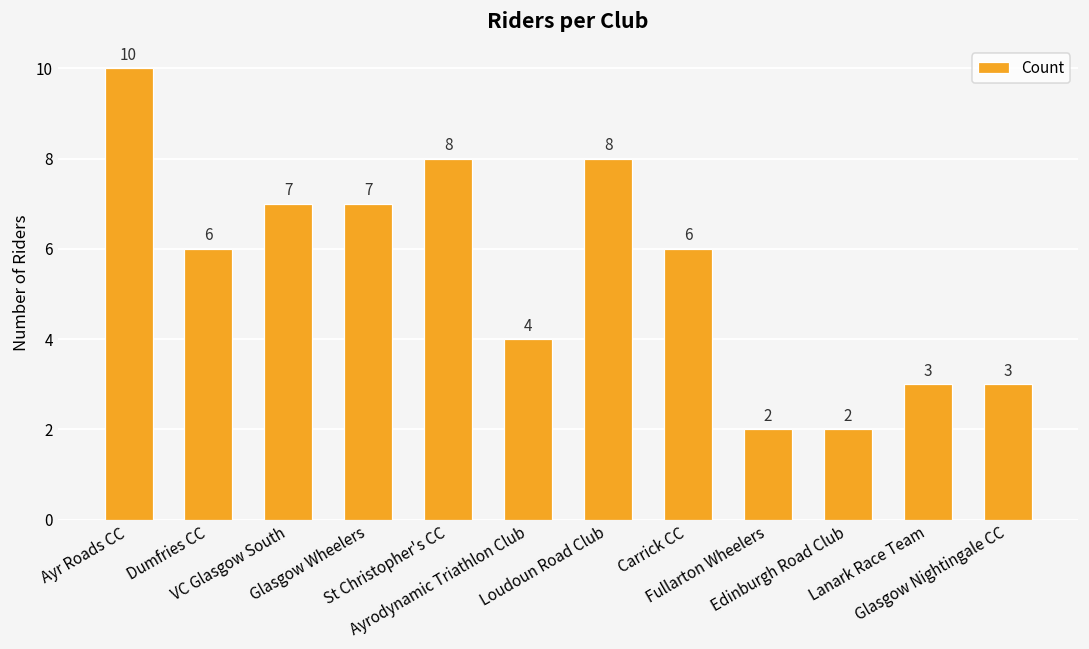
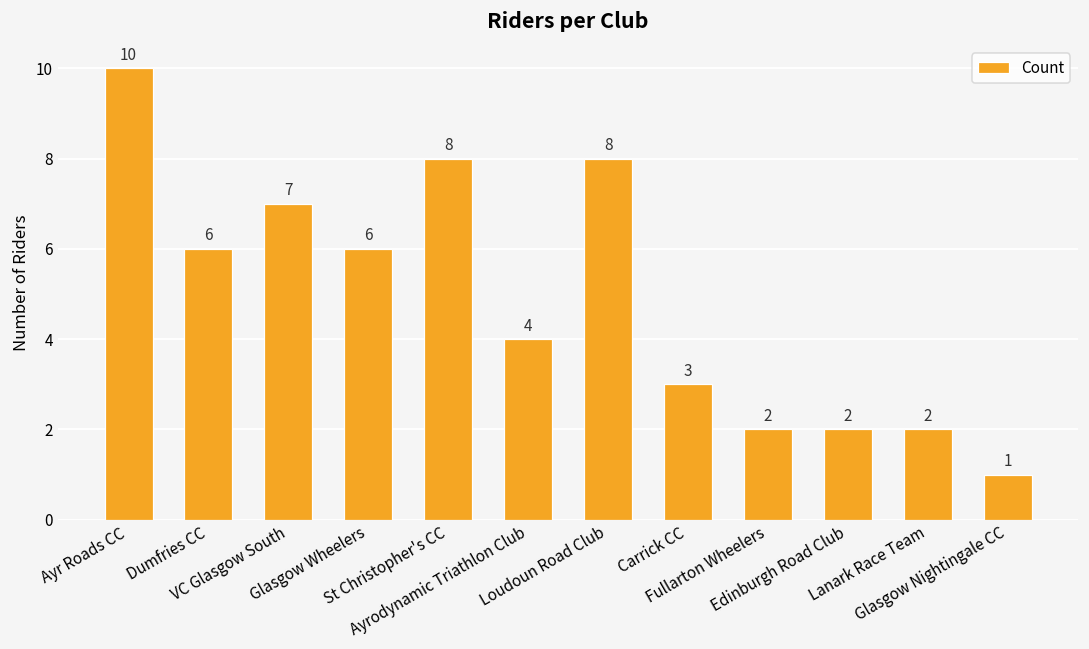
  {
    "Ayr Roads CC": 10,
    "Dumfries CC": 6,
    "VC Glasgow South": 7,
-   "Glasgow Wheelers": 7,
+   "Glasgow Wheelers": 6,
    "St Christopher's CC": 8,
    "Ayrodynamic Triathlon Club": 4,
    "Loudoun Road Club": 8,
-   "Carrick CC": 6,
+   "Carrick CC": 3,
    "Fullarton Wheelers": 2,
    "Edinburgh Road Club": 2,
-   "Lanark Race Team": 3,
-   "Glasgow Nightingale CC": 3
+   "Lanark Race Team": 2,
+   "Glasgow Nightingale CC": 1
  }
